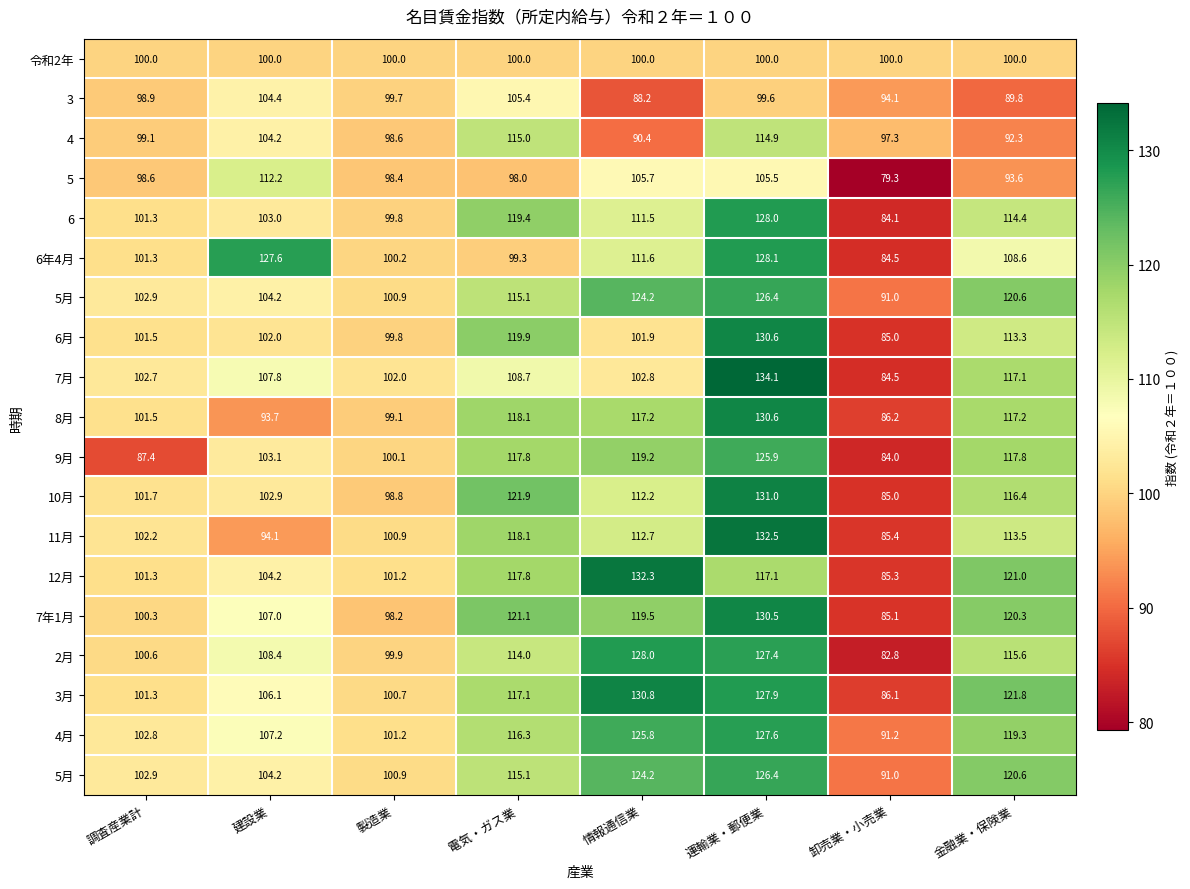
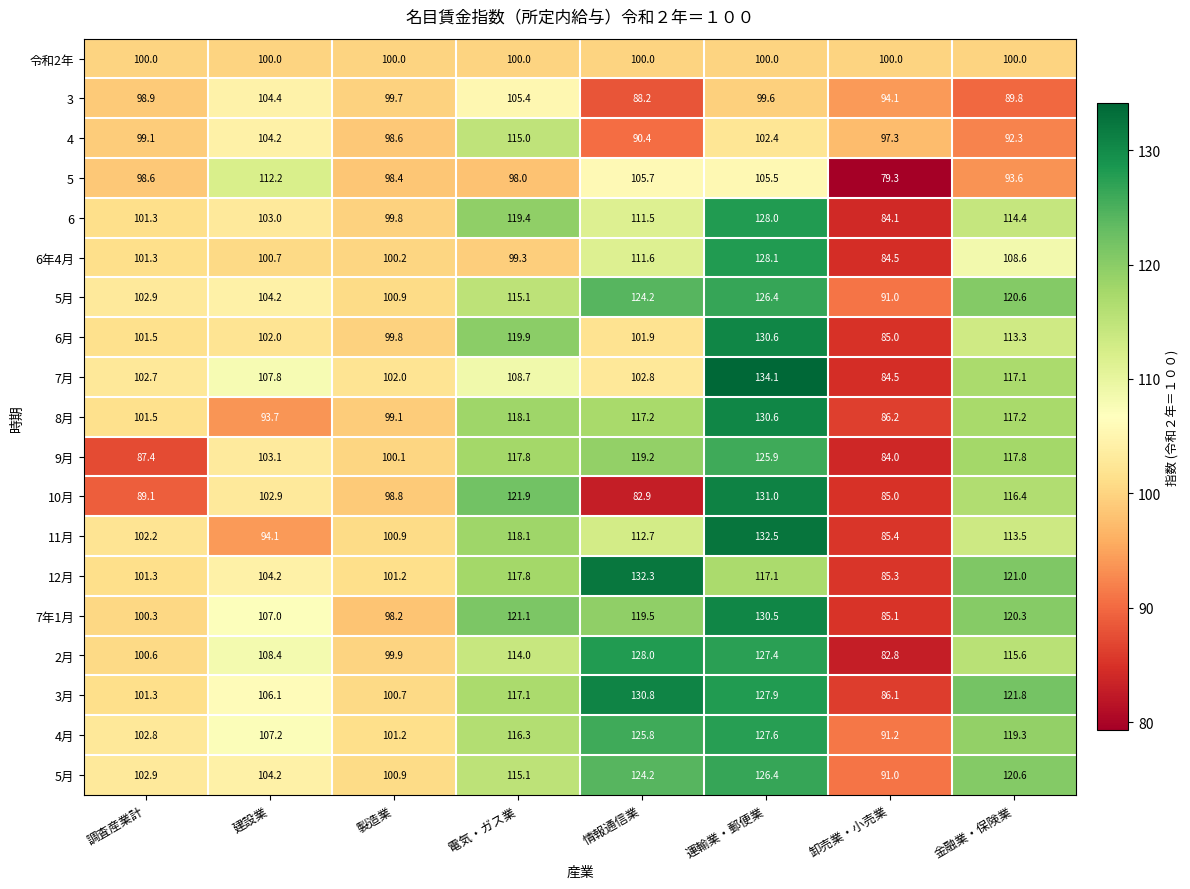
  {
    "令和2年": {
      "調査産業計": 100.0,
      "建設業": 100.0,
      "製造業": 100.0,
      "電気・ガス業": 100.0,
      "情報通信業": 100.0,
      "運輸業・郵便業": 100.0,
      "卸売業・小売業": 100.0,
      "金融業・保険業": 100.0
    },
    "3": {
      "調査産業計": 98.9,
      "建設業": 104.4,
      "製造業": 99.7,
      "電気・ガス業": 105.4,
      "情報通信業": 88.2,
      "運輸業・郵便業": 99.6,
      "卸売業・小売業": 94.1,
      "金融業・保険業": 89.8
    },
    "4": {
      "調査産業計": 99.1,
      "建設業": 104.2,
      "製造業": 98.6,
      "電気・ガス業": 115.0,
      "情報通信業": 90.4,
-     "運輸業・郵便業": 114.9,
+     "運輸業・郵便業": 102.4,
      "卸売業・小売業": 97.3,
      "金融業・保険業": 92.3
    },
    "5": {
      "調査産業計": 98.6,
      "建設業": 112.2,
      "製造業": 98.4,
      "電気・ガス業": 98.0,
      "情報通信業": 105.7,
      "運輸業・郵便業": 105.5,
      "卸売業・小売業": 79.3,
      "金融業・保険業": 93.6
    },
    "6": {
      "調査産業計": 101.3,
      "建設業": 103.0,
      "製造業": 99.8,
      "電気・ガス業": 119.4,
      "情報通信業": 111.5,
      "運輸業・郵便業": 128.0,
      "卸売業・小売業": 84.1,
      "金融業・保険業": 114.4
    },
    "6年4月": {
      "調査産業計": 101.3,
-     "建設業": 127.6,
+     "建設業": 100.7,
      "製造業": 100.2,
      "電気・ガス業": 99.3,
      "情報通信業": 111.6,
      "運輸業・郵便業": 128.1,
      "卸売業・小売業": 84.5,
      "金融業・保険業": 108.6
    },
    "6月": {
      "調査産業計": 101.5,
      "建設業": 102.0,
      "製造業": 99.8,
      "電気・ガス業": 119.9,
      "情報通信業": 101.9,
      "運輸業・郵便業": 130.6,
      "卸売業・小売業": 85.0,
      "金融業・保険業": 113.3
    },
    "7月": {
      "調査産業計": 102.7,
      "建設業": 107.8,
      "製造業": 102.0,
      "電気・ガス業": 108.7,
      "情報通信業": 102.8,
      "運輸業・郵便業": 134.1,
      "卸売業・小売業": 84.5,
      "金融業・保険業": 117.1
    },
    "8月": {
      "調査産業計": 101.5,
      "建設業": 93.7,
      "製造業": 99.1,
      "電気・ガス業": 118.1,
      "情報通信業": 117.2,
      "運輸業・郵便業": 130.6,
      "卸売業・小売業": 86.2,
      "金融業・保険業": 117.2
    },
    "9月": {
      "調査産業計": 87.4,
      "建設業": 103.1,
      "製造業": 100.1,
      "電気・ガス業": 117.8,
      "情報通信業": 119.2,
      "運輸業・郵便業": 125.9,
      "卸売業・小売業": 84.0,
      "金融業・保険業": 117.8
    },
    "10月": {
-     "調査産業計": 101.7,
+     "調査産業計": 89.1,
      "建設業": 102.9,
      "製造業": 98.8,
      "電気・ガス業": 121.9,
-     "情報通信業": 112.2,
+     "情報通信業": 82.9,
      "運輸業・郵便業": 131.0,
      "卸売業・小売業": 85.0,
      "金融業・保険業": 116.4
    },
    "11月": {
      "調査産業計": 102.2,
      "建設業": 94.1,
      "製造業": 100.9,
      "電気・ガス業": 118.1,
      "情報通信業": 112.7,
      "運輸業・郵便業": 132.5,
      "卸売業・小売業": 85.4,
      "金融業・保険業": 113.5
    },
    "12月": {
      "調査産業計": 101.3,
      "建設業": 104.2,
      "製造業": 101.2,
      "電気・ガス業": 117.8,
      "情報通信業": 132.3,
      "運輸業・郵便業": 117.1,
      "卸売業・小売業": 85.3,
      "金融業・保険業": 121.0
    },
    "7年1月": {
      "調査産業計": 100.3,
      "建設業": 107.0,
      "製造業": 98.2,
      "電気・ガス業": 121.1,
      "情報通信業": 119.5,
      "運輸業・郵便業": 130.5,
      "卸売業・小売業": 85.1,
      "金融業・保険業": 120.3
    },
    "2月": {
      "調査産業計": 100.6,
      "建設業": 108.4,
      "製造業": 99.9,
      "電気・ガス業": 114.0,
      "情報通信業": 128.0,
      "運輸業・郵便業": 127.4,
      "卸売業・小売業": 82.8,
      "金融業・保険業": 115.6
    },
    "3月": {
      "調査産業計": 101.3,
      "建設業": 106.1,
      "製造業": 100.7,
      "電気・ガス業": 117.1,
      "情報通信業": 130.8,
      "運輸業・郵便業": 127.9,
      "卸売業・小売業": 86.1,
      "金融業・保険業": 121.8
    },
    "4月": {
      "調査産業計": 102.8,
      "建設業": 107.2,
      "製造業": 101.2,
      "電気・ガス業": 116.3,
      "情報通信業": 125.8,
      "運輸業・郵便業": 127.6,
      "卸売業・小売業": 91.2,
      "金融業・保険業": 119.3
    }
  }
